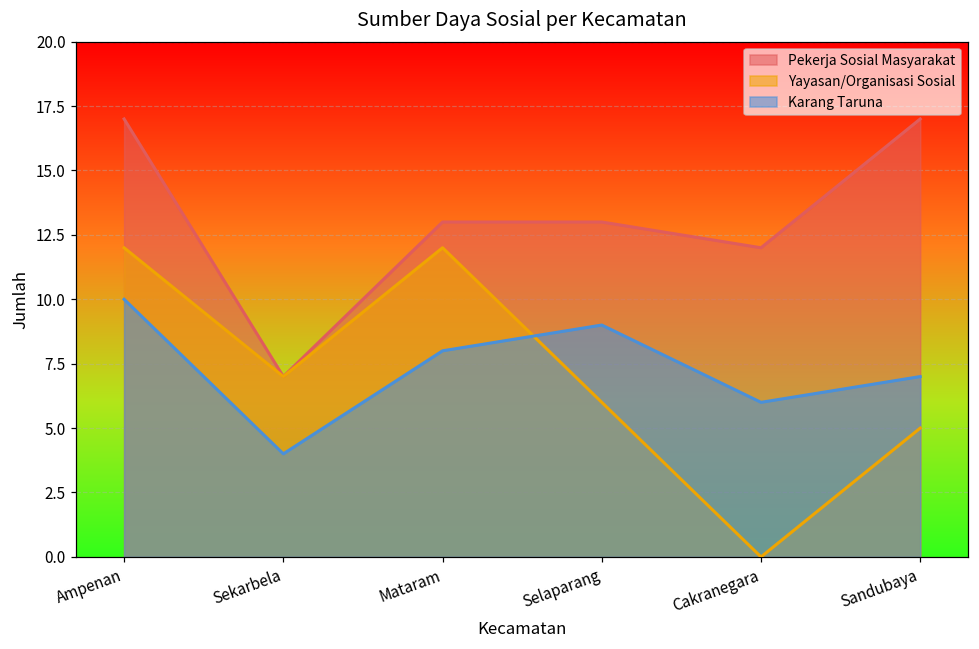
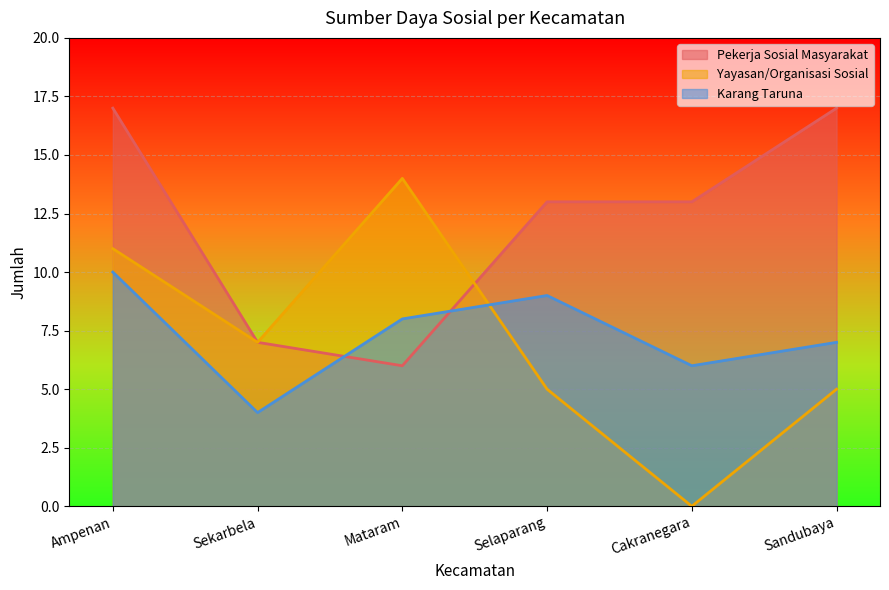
  {
    "Pekerja Sosial Masyarakat": {
      "Ampenan": 17,
-     "Mataram": 13,
+     "Mataram": 6,
      "Selaparang": 13,
-     "Cakranegara": 12,
+     "Cakranegara": 13,
      "Sandubaya": 17
    },
    "Yayasan/Organisasi Sosial": {
-     "Ampenan": 12,
-     "Mataram": 12,
-     "Selaparang": 6,
+     "Ampenan": 11,
+     "Mataram": 14,
+     "Selaparang": 5,
      "Cakranegara": 0,
      "Sandubaya": 5
    },
    "Karang Taruna": {
      "Ampenan": 10,
      "Sekarbela": 4,
      "Mataram": 8,
      "Selaparang": 9,
      "Cakranegara": 6,
      "Sandubaya": 7
    }
  }
